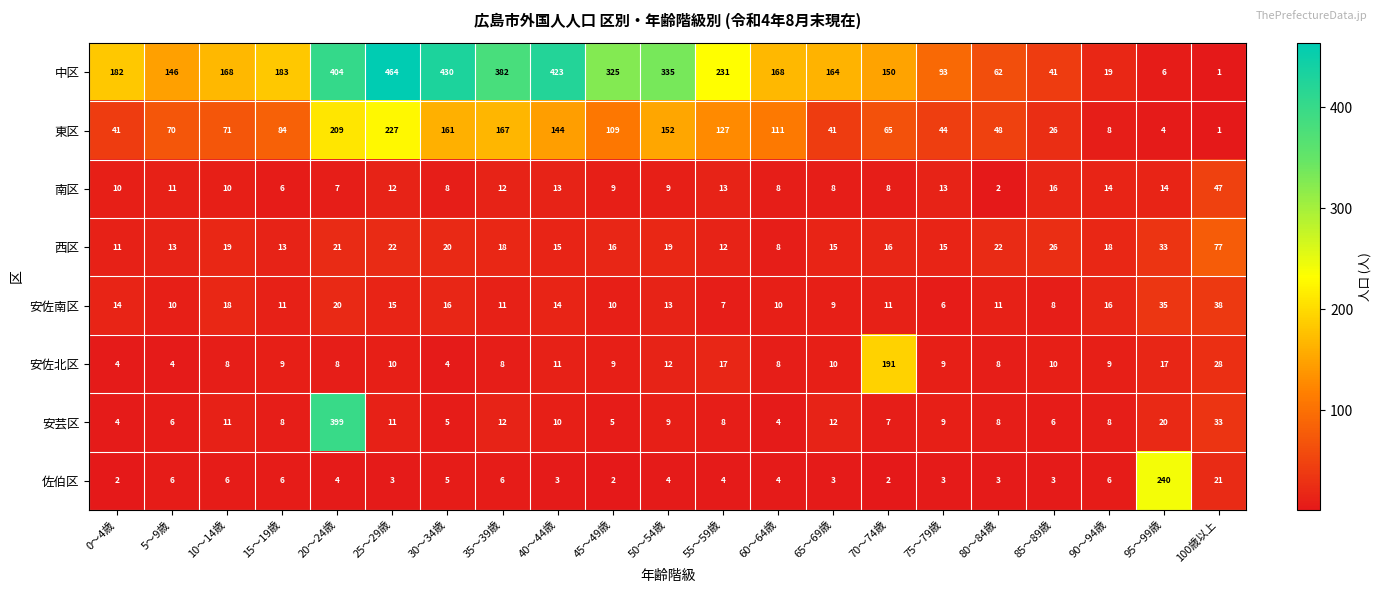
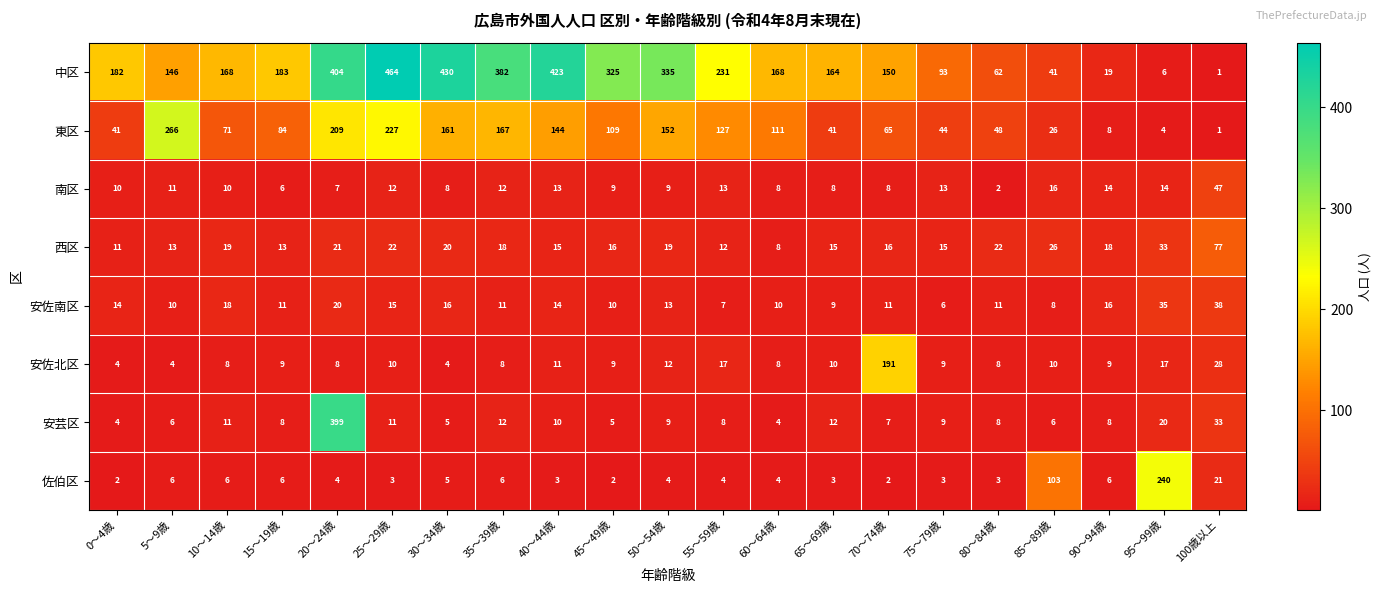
  {
    "中区": {
      "0～4歳": 182,
      "5～9歳": 146,
      "10～14歳": 168,
      "15～19歳": 183,
      "20～24歳": 404,
      "25～29歳": 464,
      "30～34歳": 430,
      "35～39歳": 382,
      "40～44歳": 423,
      "45～49歳": 325,
      "50～54歳": 335,
      "55～59歳": 231,
      "60～64歳": 168,
      "65～69歳": 164,
      "70～74歳": 150,
      "75～79歳": 93,
      "80～84歳": 62,
      "85～89歳": 41,
      "90～94歳": 19,
      "95～99歳": 6,
      "100歳以上": 1
    },
    "東区": {
      "0～4歳": 41,
-     "5～9歳": 70,
+     "5～9歳": 266,
      "10～14歳": 71,
      "15～19歳": 84,
      "20～24歳": 209,
      "25～29歳": 227,
      "30～34歳": 161,
      "35～39歳": 167,
      "40～44歳": 144,
      "45～49歳": 109,
      "50～54歳": 152,
      "55～59歳": 127,
      "60～64歳": 111,
      "65～69歳": 41,
      "70～74歳": 65,
      "75～79歳": 44,
      "80～84歳": 48,
      "85～89歳": 26,
      "90～94歳": 8,
      "95～99歳": 4,
      "100歳以上": 1
    },
    "南区": {
      "0～4歳": 10,
      "5～9歳": 11,
      "10～14歳": 10,
      "15～19歳": 6,
      "20～24歳": 7,
      "25～29歳": 12,
      "30～34歳": 8,
      "35～39歳": 12,
      "40～44歳": 13,
      "45～49歳": 9,
      "50～54歳": 9,
      "55～59歳": 13,
      "60～64歳": 8,
      "65～69歳": 8,
      "70～74歳": 8,
      "75～79歳": 13,
      "80～84歳": 2,
      "85～89歳": 16,
      "90～94歳": 14,
      "95～99歳": 14,
      "100歳以上": 47
    },
    "西区": {
      "0～4歳": 11,
      "5～9歳": 13,
      "10～14歳": 19,
      "15～19歳": 13,
      "20～24歳": 21,
      "25～29歳": 22,
      "30～34歳": 20,
      "35～39歳": 18,
      "40～44歳": 15,
      "45～49歳": 16,
      "50～54歳": 19,
      "55～59歳": 12,
      "60～64歳": 8,
      "65～69歳": 15,
      "70～74歳": 16,
      "75～79歳": 15,
      "80～84歳": 22,
      "85～89歳": 26,
      "90～94歳": 18,
      "95～99歳": 33,
      "100歳以上": 77
    },
    "安佐南区": {
      "0～4歳": 14,
      "5～9歳": 10,
      "10～14歳": 18,
      "15～19歳": 11,
      "20～24歳": 20,
      "25～29歳": 15,
      "30～34歳": 16,
      "35～39歳": 11,
      "40～44歳": 14,
      "45～49歳": 10,
      "50～54歳": 13,
      "55～59歳": 7,
      "60～64歳": 10,
      "65～69歳": 9,
      "70～74歳": 11,
      "75～79歳": 6,
      "80～84歳": 11,
      "85～89歳": 8,
      "90～94歳": 16,
      "95～99歳": 35,
      "100歳以上": 38
    },
    "安佐北区": {
      "0～4歳": 4,
      "5～9歳": 4,
      "10～14歳": 8,
      "15～19歳": 9,
      "20～24歳": 8,
      "25～29歳": 10,
      "30～34歳": 4,
      "35～39歳": 8,
      "40～44歳": 11,
      "45～49歳": 9,
      "50～54歳": 12,
      "55～59歳": 17,
      "60～64歳": 8,
      "65～69歳": 10,
      "70～74歳": 191,
      "75～79歳": 9,
      "80～84歳": 8,
      "85～89歳": 10,
      "90～94歳": 9,
      "95～99歳": 17,
      "100歳以上": 28
    },
    "安芸区": {
      "0～4歳": 4,
      "5～9歳": 6,
      "10～14歳": 11,
      "15～19歳": 8,
      "20～24歳": 399,
      "25～29歳": 11,
      "30～34歳": 5,
      "35～39歳": 12,
      "40～44歳": 10,
      "45～49歳": 5,
      "50～54歳": 9,
      "55～59歳": 8,
      "60～64歳": 4,
      "65～69歳": 12,
      "70～74歳": 7,
      "75～79歳": 9,
      "80～84歳": 8,
      "85～89歳": 6,
      "90～94歳": 8,
      "95～99歳": 20,
      "100歳以上": 33
    },
    "佐伯区": {
      "0～4歳": 2,
      "5～9歳": 6,
      "10～14歳": 6,
      "15～19歳": 6,
      "20～24歳": 4,
      "25～29歳": 3,
      "30～34歳": 5,
      "35～39歳": 6,
      "40～44歳": 3,
      "45～49歳": 2,
      "50～54歳": 4,
      "55～59歳": 4,
      "60～64歳": 4,
      "65～69歳": 3,
      "70～74歳": 2,
      "75～79歳": 3,
      "80～84歳": 3,
-     "85～89歳": 3,
+     "85～89歳": 103,
      "90～94歳": 6,
      "95～99歳": 240,
      "100歳以上": 21
    }
  }
